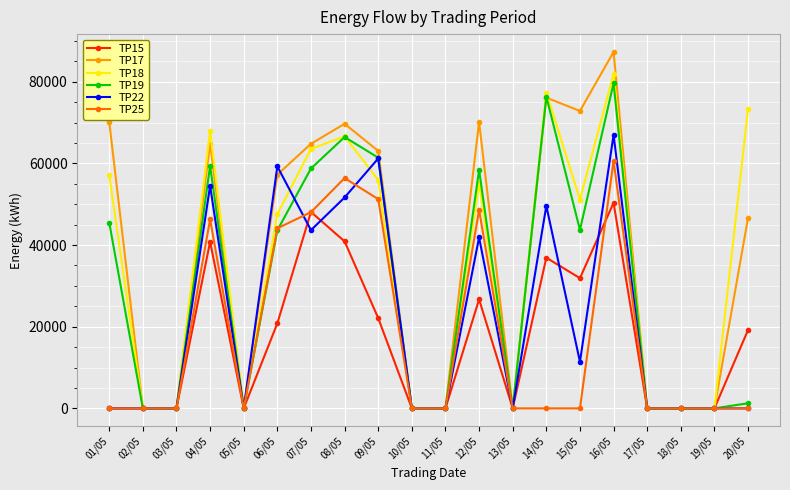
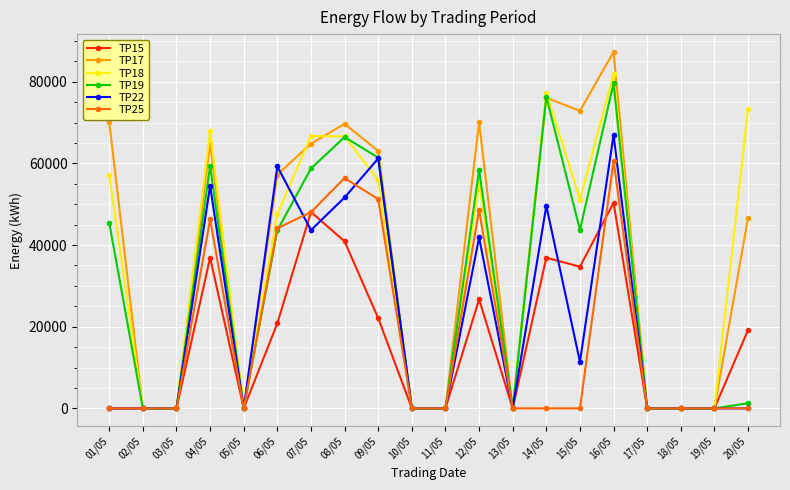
  {
    "TP15": {
-     "04/05": 41000,
+     "04/05": 37000,
      "06/05": 21000,
      "08/05": 41000,
      "09/05": 22000,
      "12/05": 27000,
      "14/05": 37000,
-     "15/05": 32000,
+     "15/05": 35000,
      "16/05": 50000,
      "20/05": 19000
    },
    "TP18": {
      "01/05": 57000,
      "04/05": 68000,
      "06/05": 48000,
-     "07/05": 64000,
+     "07/05": 67000,
      "09/05": 56000,
      "12/05": 55000,
      "14/05": 77000,
      "15/05": 51000,
      "16/05": 82000,
      "20/05": 73000
    },
    "TP19": {
      "01/05": 46000,
      "04/05": 59000,
      "07/05": 59000,
      "12/05": 58000,
      "15/05": 44000,
      "16/05": 80000,
      "20/05": 1000
    },
    "TP22": {
      "04/05": 55000,
      "06/05": 59000,
      "07/05": 44000,
      "08/05": 52000,
      "12/05": 42000,
      "14/05": 50000,
      "15/05": 11000,
      "16/05": 67000
    }
  }
